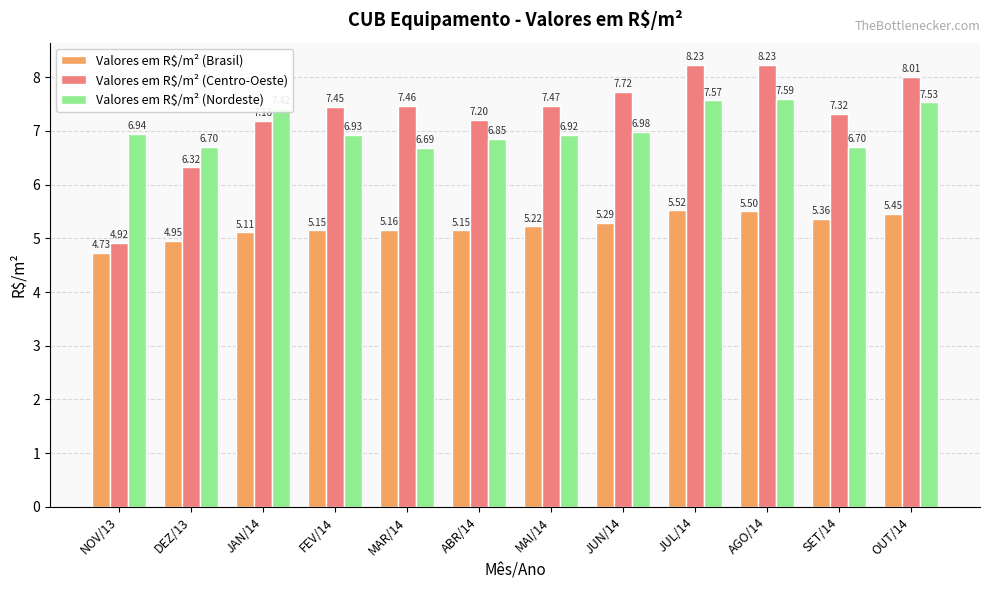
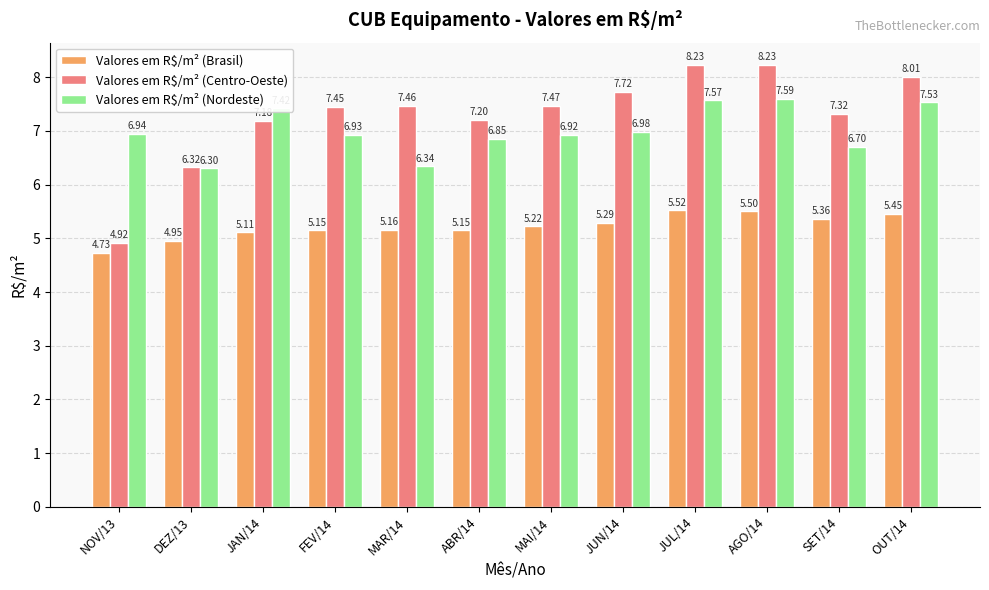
  {
    "Valores em R$/m² (Nordeste)": {
      "NOV/13": 6.94,
-     "DEZ/13": 6.70,
+     "DEZ/13": 6.30,
      "FEV/14": 6.93,
-     "MAR/14": 6.69,
+     "MAR/14": 6.34,
      "ABR/14": 6.85,
      "MAI/14": 6.92,
      "JUN/14": 6.98,
      "JUL/14": 7.57,
      "AGO/14": 7.59,
      "SET/14": 6.70,
      "OUT/14": 7.53
    }
  }
